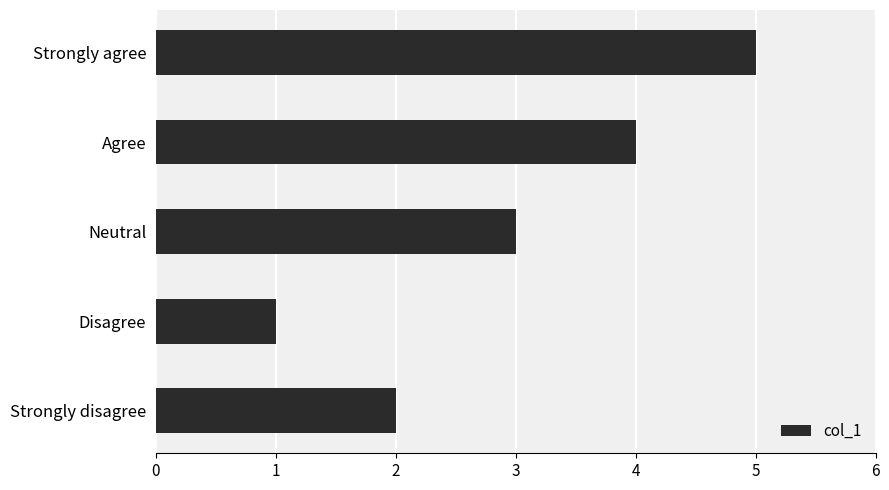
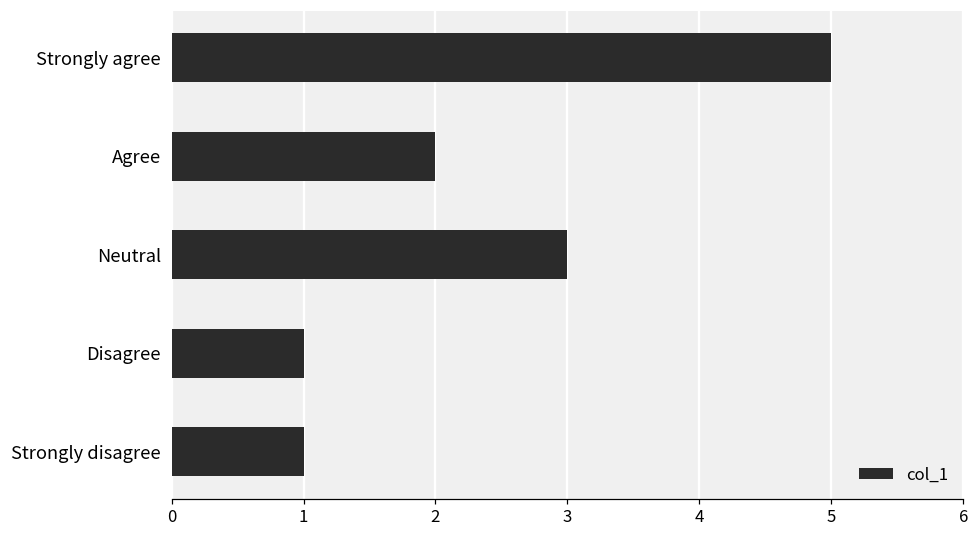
  {
    "Strongly agree": 5,
-   "Agree": 4,
+   "Agree": 2,
    "Neutral": 3,
    "Disagree": 1,
-   "Strongly disagree": 2
+   "Strongly disagree": 1
  }
